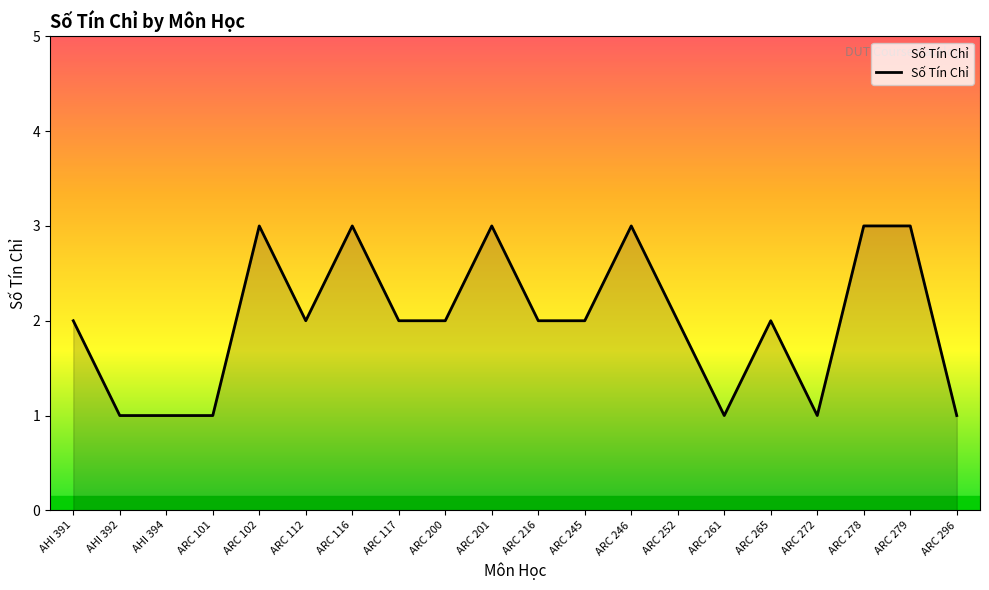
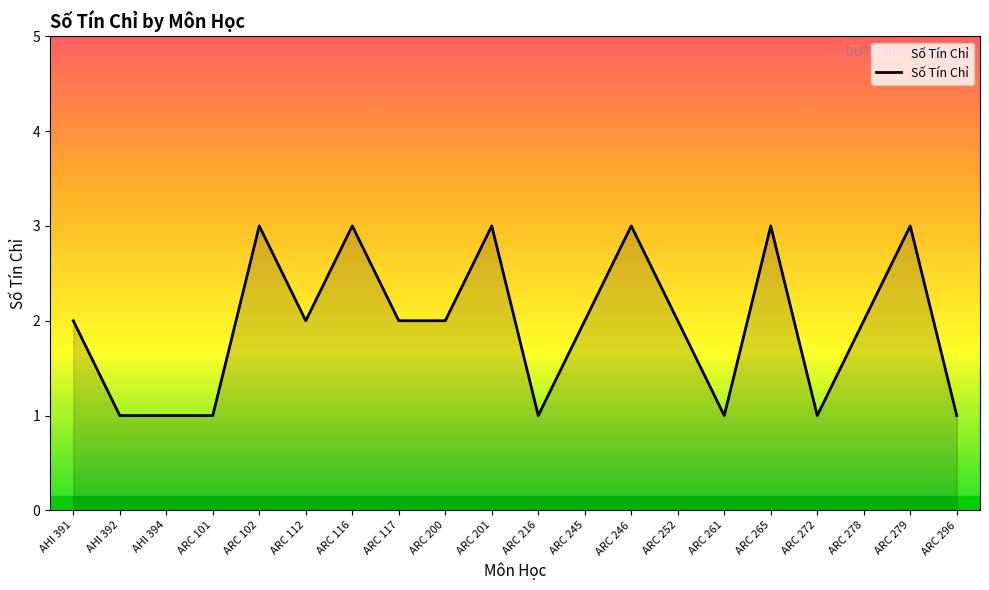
  {
    "AHI 391": 2,
    "AHI 392": 1,
    "AHI 394": 1,
    "ARC 101": 1,
    "ARC 102": 3,
    "ARC 112": 2,
    "ARC 116": 3,
    "ARC 117": 2,
    "ARC 200": 2,
    "ARC 201": 3,
-   "ARC 216": 2,
+   "ARC 216": 1,
    "ARC 245": 2,
    "ARC 246": 3,
    "ARC 252": 2,
    "ARC 261": 1,
-   "ARC 265": 2,
+   "ARC 265": 3,
    "ARC 272": 1,
-   "ARC 278": 3,
+   "ARC 278": 2,
    "ARC 279": 3,
    "ARC 296": 1
  }
